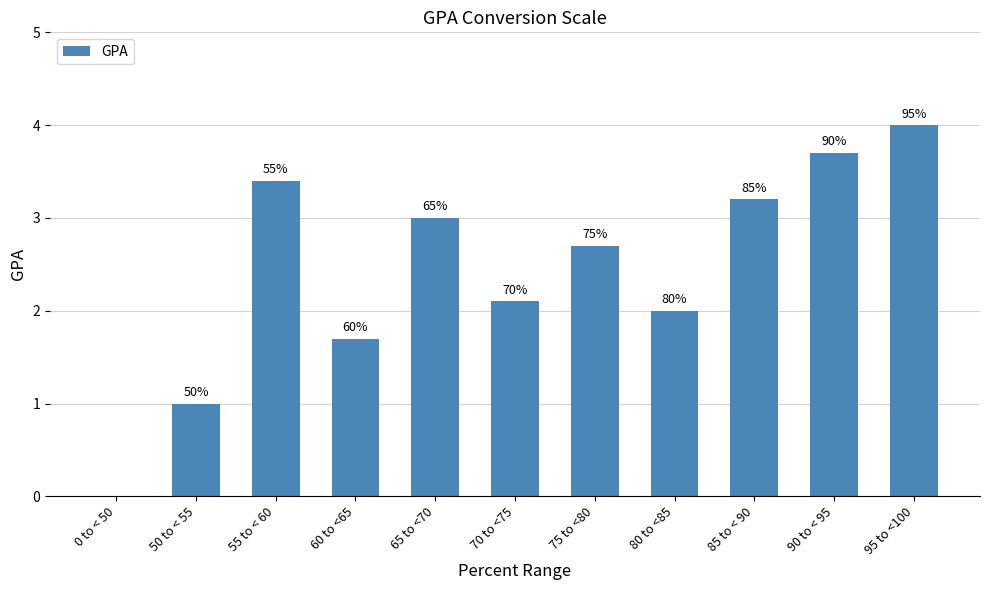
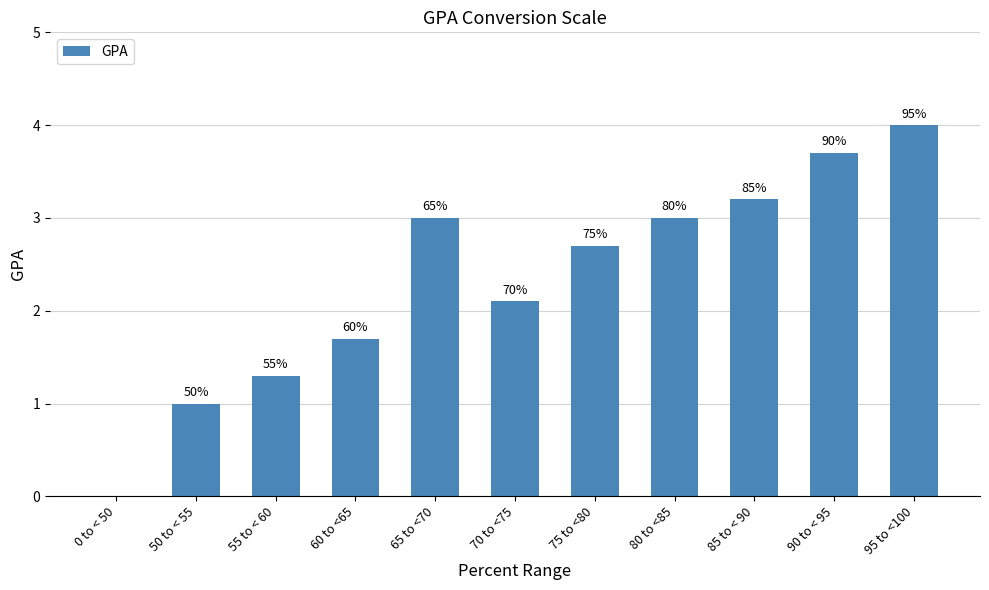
  {
    "0 to < 50": 0.0,
-   "55 to < 60": 3.4,
-   "80 to <85": 2
+   "55 to < 60": 1.3,
+   "80 to <85": 3
  }
